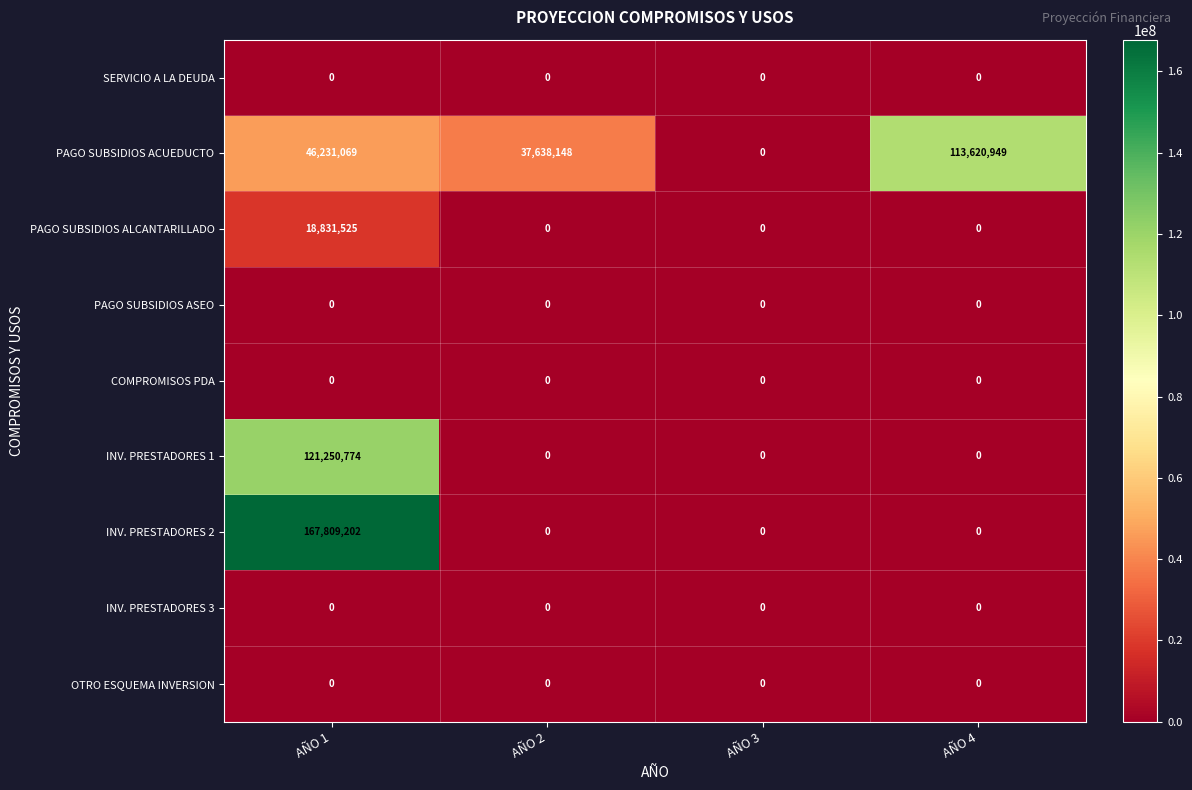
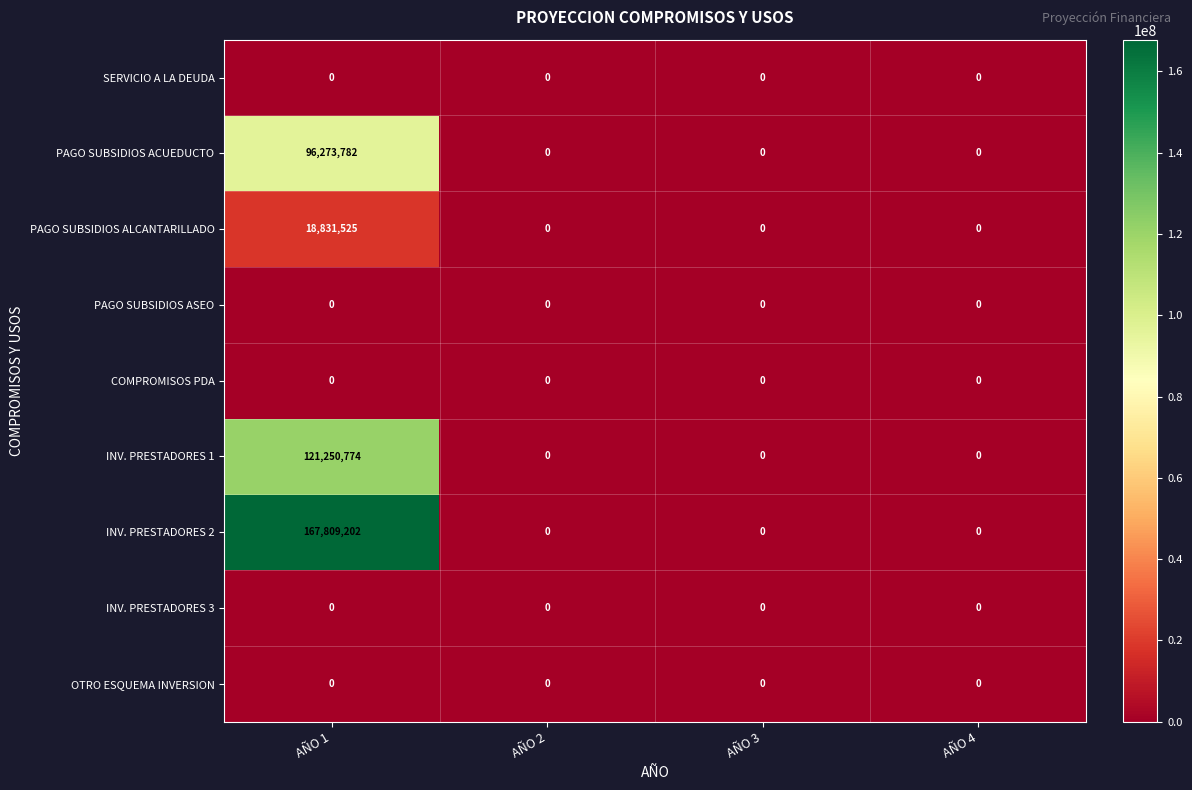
  {
    "SERVICIO A LA DEUDA": {
      "AÑO 1": "0",
      "AÑO 2": "0",
      "AÑO 3": "0",
      "AÑO 4": "0"
    },
    "PAGO SUBSIDIOS ACUEDUCTO": {
-     "AÑO 1": "46,231,069",
-     "AÑO 2": "37,638,148",
+     "AÑO 1": "96,273,782",
+     "AÑO 2": "0",
      "AÑO 3": "0",
-     "AÑO 4": "113,620,949"
+     "AÑO 4": "0"
    },
    "PAGO SUBSIDIOS ALCANTARILLADO": {
      "AÑO 1": "18,831,525",
      "AÑO 2": "0",
      "AÑO 3": "0",
      "AÑO 4": "0"
    },
    "PAGO SUBSIDIOS ASEO": {
      "AÑO 1": "0",
      "AÑO 2": "0",
      "AÑO 3": "0",
      "AÑO 4": "0"
    },
    "COMPROMISOS PDA": {
      "AÑO 1": "0",
      "AÑO 2": "0",
      "AÑO 3": "0",
      "AÑO 4": "0"
    },
    "INV. PRESTADORES 1": {
      "AÑO 1": "121,250,774",
      "AÑO 2": "0",
      "AÑO 3": "0",
      "AÑO 4": "0"
    },
    "INV. PRESTADORES 2": {
      "AÑO 1": "167,809,202",
      "AÑO 2": "0",
      "AÑO 3": "0",
      "AÑO 4": "0"
    },
    "INV. PRESTADORES 3": {
      "AÑO 1": "0",
      "AÑO 2": "0",
      "AÑO 3": "0",
      "AÑO 4": "0"
    },
    "OTRO ESQUEMA INVERSION": {
      "AÑO 1": "0",
      "AÑO 2": "0",
      "AÑO 3": "0",
      "AÑO 4": "0"
    }
  }
